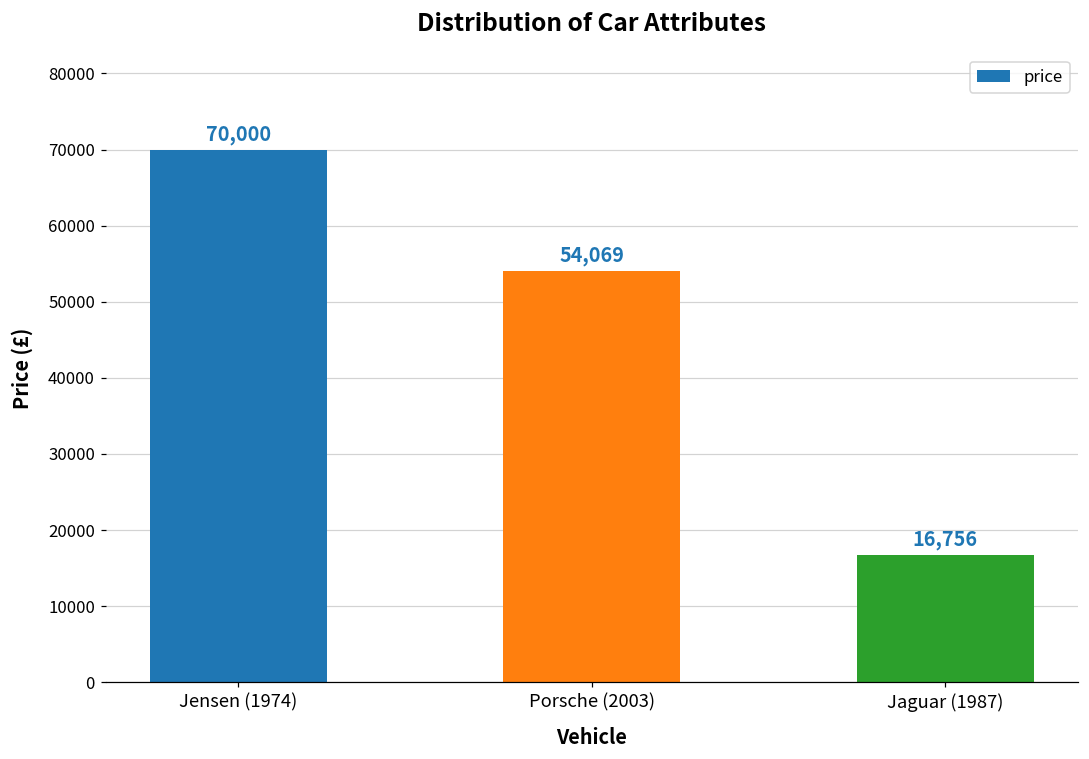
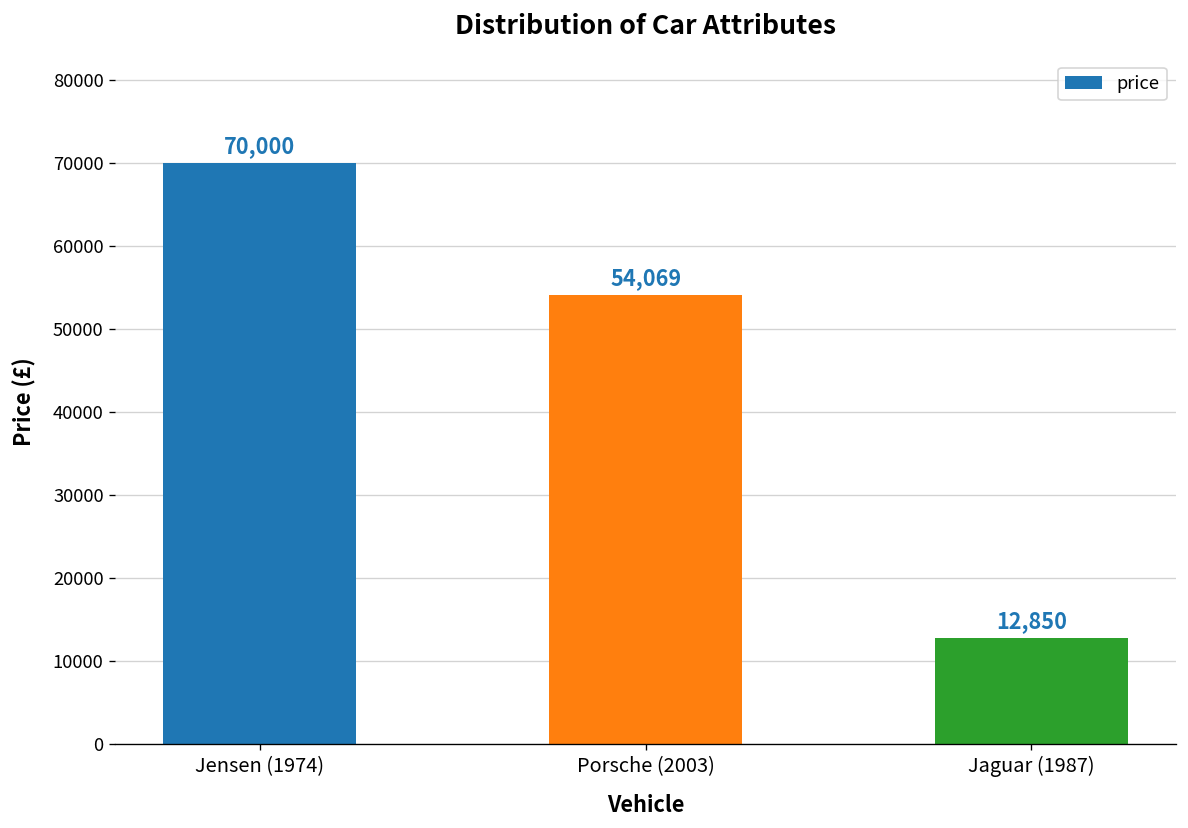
  {
    "Jensen (1974)": "70,000",
    "Porsche (2003)": "54,069",
-   "Jaguar (1987)": "16,756"
+   "Jaguar (1987)": "12,850"
  }
